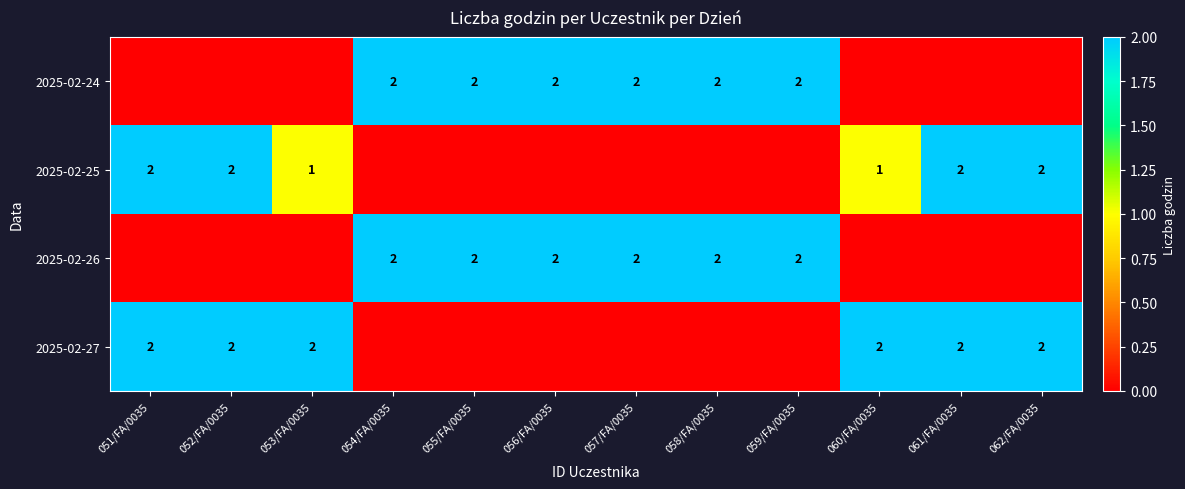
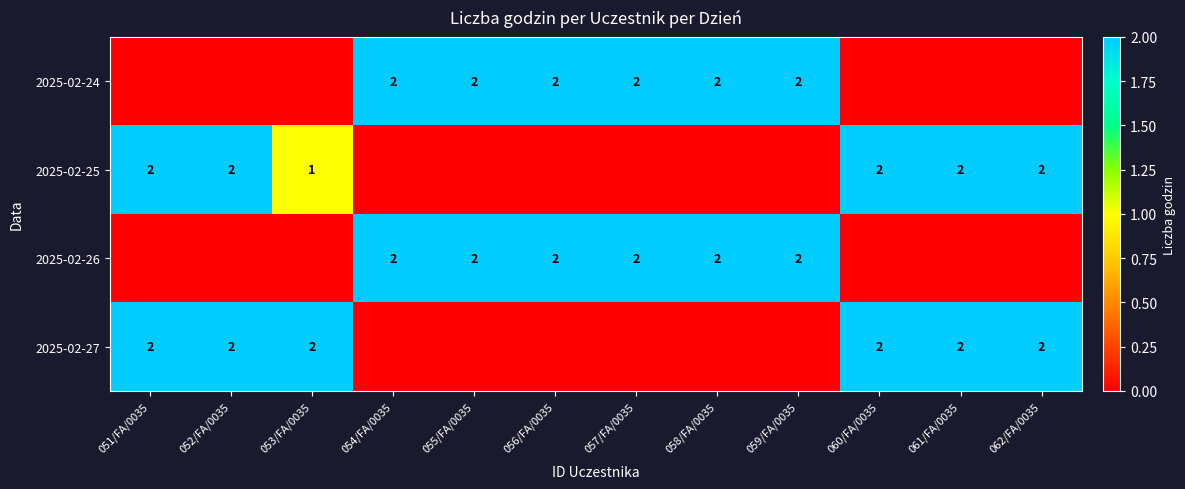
  {
    "2025-02-24": {
      "054/FA/0035": 2,
      "055/FA/0035": 2,
      "056/FA/0035": 2,
      "057/FA/0035": 2,
      "058/FA/0035": 2,
      "059/FA/0035": 2
    },
    "2025-02-25": {
      "051/FA/0035": 2,
      "052/FA/0035": 2,
      "053/FA/0035": 1,
-     "060/FA/0035": 1,
+     "060/FA/0035": 2,
      "061/FA/0035": 2,
      "062/FA/0035": 2
    },
    "2025-02-26": {
      "054/FA/0035": 2,
      "055/FA/0035": 2,
      "056/FA/0035": 2,
      "057/FA/0035": 2,
      "058/FA/0035": 2,
      "059/FA/0035": 2
    },
    "2025-02-27": {
      "051/FA/0035": 2,
      "052/FA/0035": 2,
      "053/FA/0035": 2,
      "060/FA/0035": 2,
      "061/FA/0035": 2,
      "062/FA/0035": 2
    }
  }
